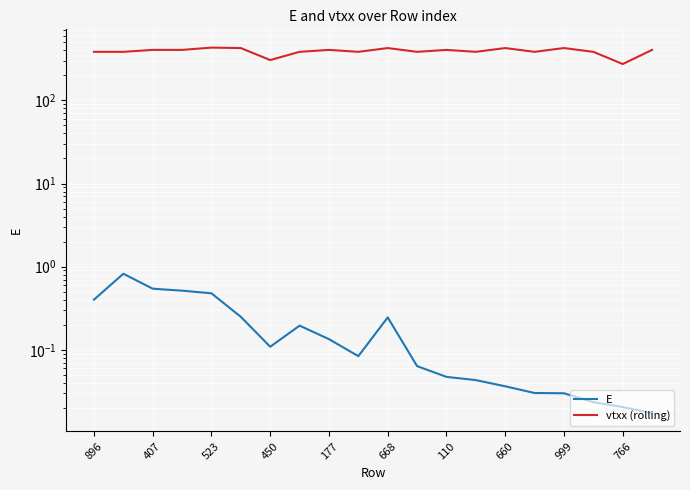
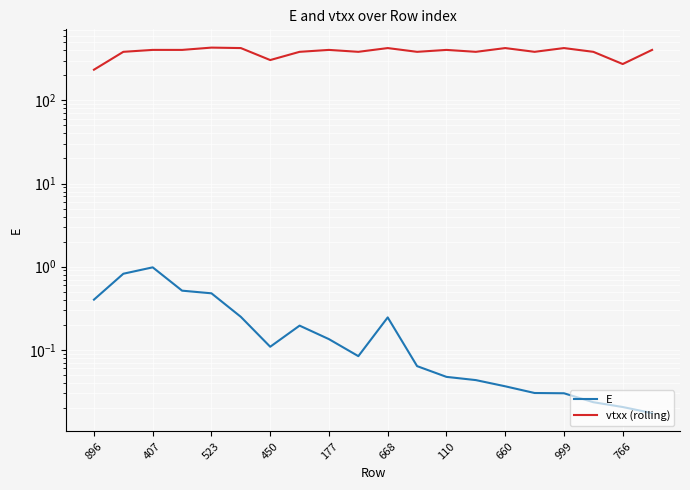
  {
    "E": {
      "896": 0.4,
-     "407": 0.5,
+     "407": 1.0,
      "523": 0.5,
      "450": 0.11,
      "177": 0.13,
      "668": 0.25,
      "110": 0.05,
      "660": 0.04,
      "999": 0.030
    },
    "vtxx (rolling)": {
-     "896": 400,
+     "896": 230,
      "407": 400,
      "523": 400,
      "450": 310,
      "177": 400,
      "668": 400,
      "110": 400,
      "660": 400,
      "999": 400,
      "766": 270
    }
  }
